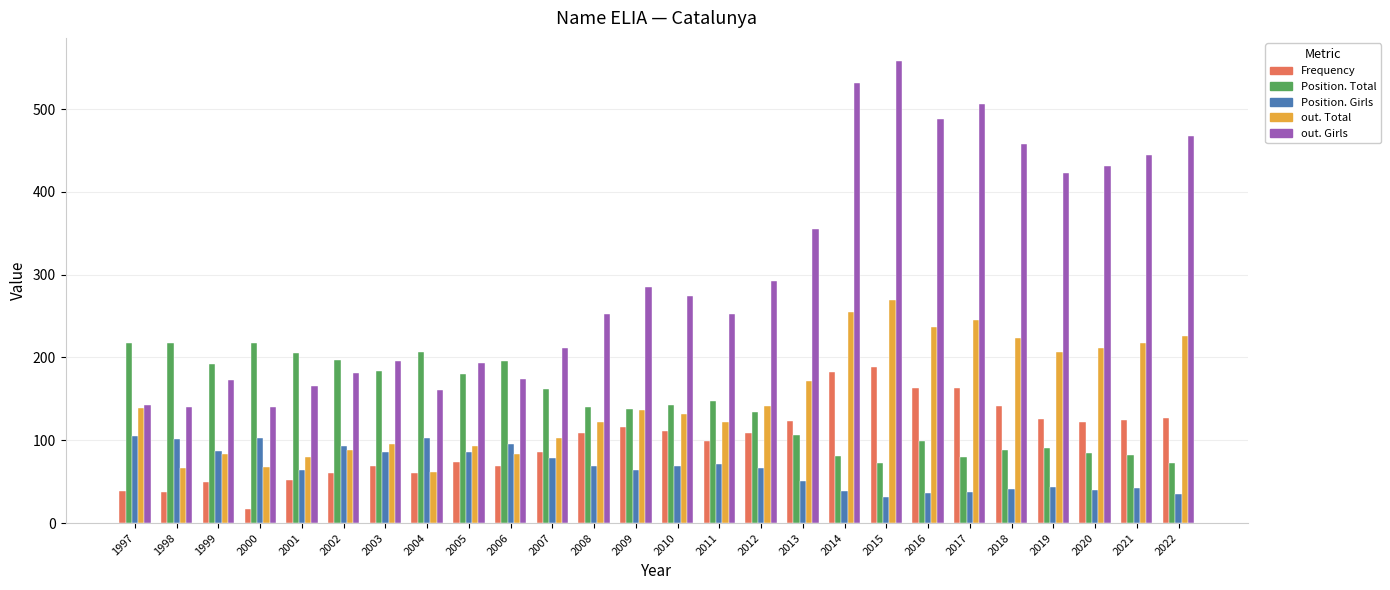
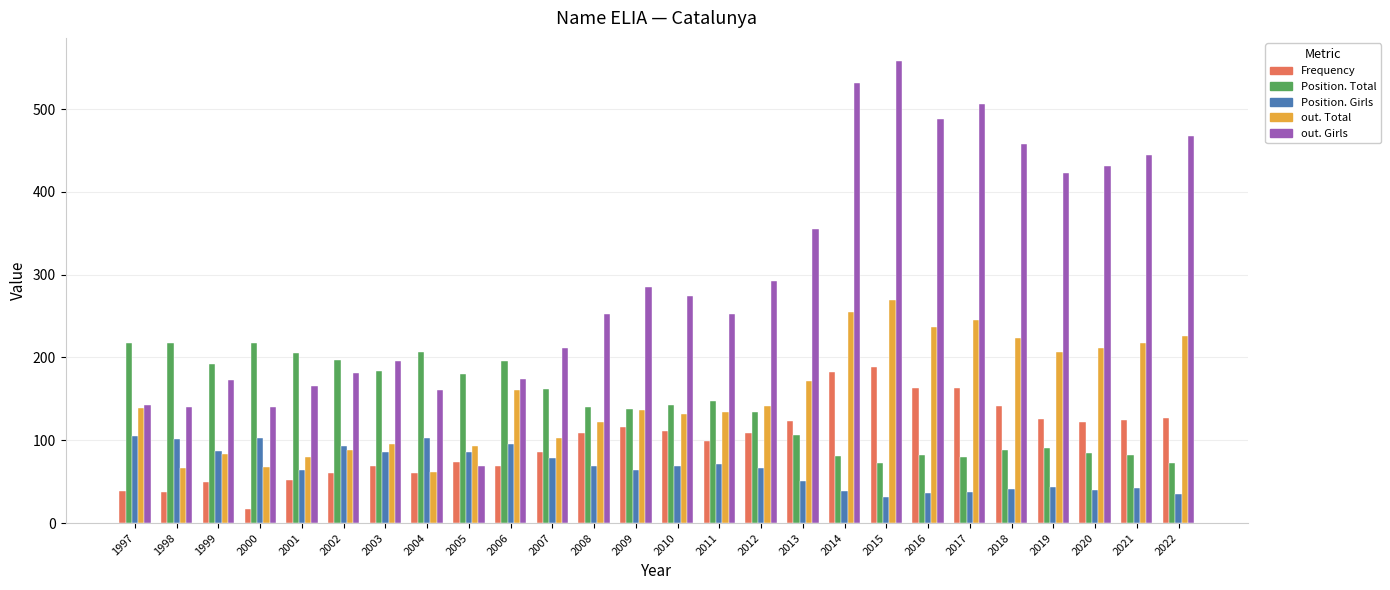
  {
    "Frequency": {
      "1997": 40,
      "1998": 40,
      "1999": 50,
      "2000": 20,
      "2001": 50,
      "2002": 60,
      "2003": 70,
      "2004": 60,
      "2005": 70,
      "2006": 70,
      "2007": 90,
      "2008": 110,
      "2009": 120,
      "2010": 110,
      "2011": 100,
      "2012": 110,
      "2013": 120,
      "2014": 180,
      "2015": 190,
      "2016": 160,
      "2017": 160,
      "2018": 140,
      "2019": 130,
      "2020": 120,
      "2021": 130,
      "2022": 130
    },
    "Position. Total": {
      "1997": 220,
      "1998": 220,
      "1999": 190,
      "2000": 220,
      "2001": 210,
      "2002": 200,
      "2003": 180,
      "2004": 210,
      "2005": 180,
      "2006": 200,
      "2007": 160,
      "2008": 140,
      "2009": 140,
      "2010": 140,
      "2011": 150,
      "2012": 130,
      "2013": 110,
      "2014": 80,
      "2015": 70,
-     "2016": 100,
+     "2016": 80,
      "2017": 80,
      "2018": 90,
      "2019": 90,
      "2020": 90,
      "2021": 80,
      "2022": 70
    },
    "Position. Girls": {
      "1997": 110,
      "1998": 100,
      "1999": 90,
      "2000": 100,
      "2001": 60,
      "2002": 90,
      "2003": 90,
      "2004": 100,
      "2005": 90,
      "2006": 100,
      "2007": 80,
      "2008": 70,
      "2009": 60,
      "2010": 70,
      "2011": 70,
      "2012": 70,
      "2013": 50,
      "2014": 40,
      "2015": 30,
      "2016": 40,
      "2017": 40,
      "2018": 40,
      "2019": 40,
      "2020": 40,
      "2021": 40,
      "2022": 40
    },
    "out. Total": {
      "1997": 140,
      "1998": 70,
      "1999": 80,
      "2000": 70,
      "2001": 80,
      "2002": 90,
      "2003": 100,
      "2004": 60,
      "2005": 90,
-     "2006": 80,
+     "2006": 160,
      "2007": 100,
      "2008": 120,
      "2009": 140,
      "2010": 130,
-     "2011": 120,
+     "2011": 130,
      "2012": 140,
      "2013": 170,
      "2014": 260,
      "2015": 270,
      "2016": 240,
      "2017": 250,
      "2018": 220,
      "2019": 210,
      "2020": 210,
      "2021": 220,
      "2022": 230
    },
    "out. Girls": {
      "1997": 140,
      "1998": 140,
      "1999": 170,
      "2000": 140,
      "2001": 170,
      "2002": 180,
      "2003": 200,
      "2004": 160,
-     "2005": 190,
+     "2005": 70,
      "2006": 170,
      "2007": 210,
      "2008": 250,
      "2009": 290,
      "2010": 270,
      "2011": 250,
      "2012": 290,
      "2013": 360,
      "2014": 530,
      "2015": 560,
      "2016": 490,
      "2017": 510,
      "2018": 460,
      "2019": 420,
      "2020": 430,
      "2021": 450,
      "2022": 470
    }
  }
